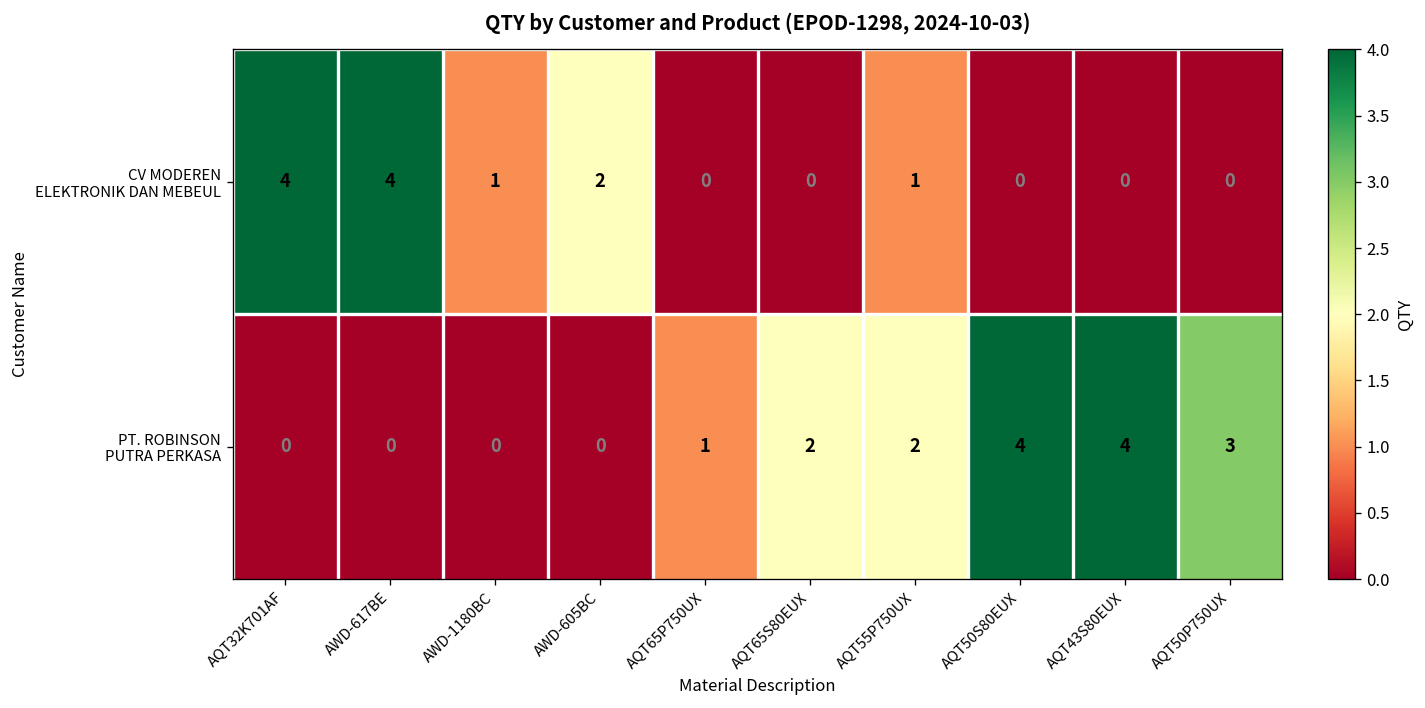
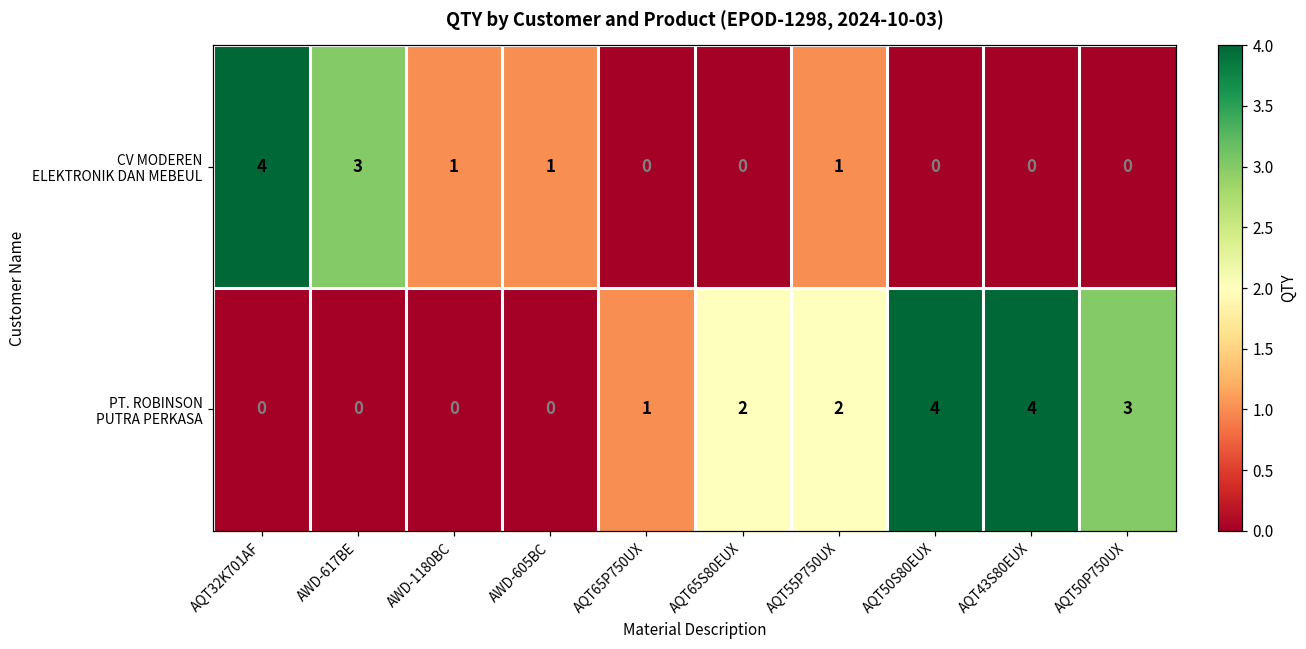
  {
    "CV MODEREN ELEKTRONIK DAN MEBEUL": {
      "AQT32K701AF": 4,
-     "AWD-617BE": 4,
+     "AWD-617BE": 3,
      "AWD-1180BC": 1,
-     "AWD-605BC": 2,
+     "AWD-605BC": 1,
      "AQT65P750UX": 0,
      "AQT65S80EUX": 0,
      "AQT55P750UX": 1,
      "AQT50S80EUX": 0,
      "AQT43S80EUX": 0,
      "AQT50P750UX": 0
    },
    "PT. ROBINSON PUTRA PERKASA": {
      "AQT32K701AF": 0,
      "AWD-617BE": 0,
      "AWD-1180BC": 0,
      "AWD-605BC": 0,
      "AQT65P750UX": 1,
      "AQT65S80EUX": 2,
      "AQT55P750UX": 2,
      "AQT50S80EUX": 4,
      "AQT43S80EUX": 4,
      "AQT50P750UX": 3
    }
  }
